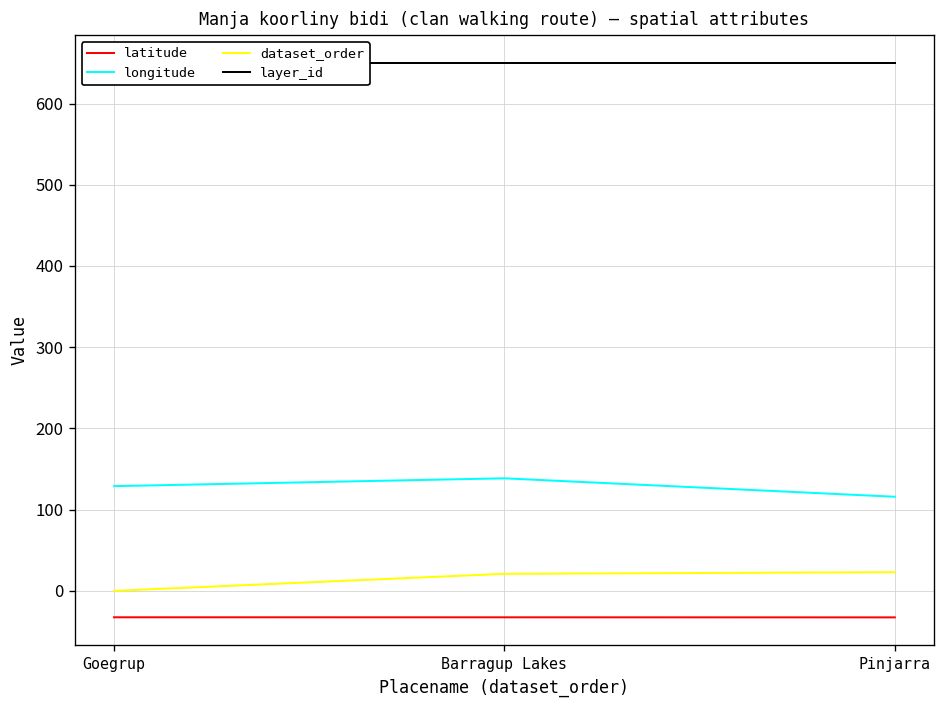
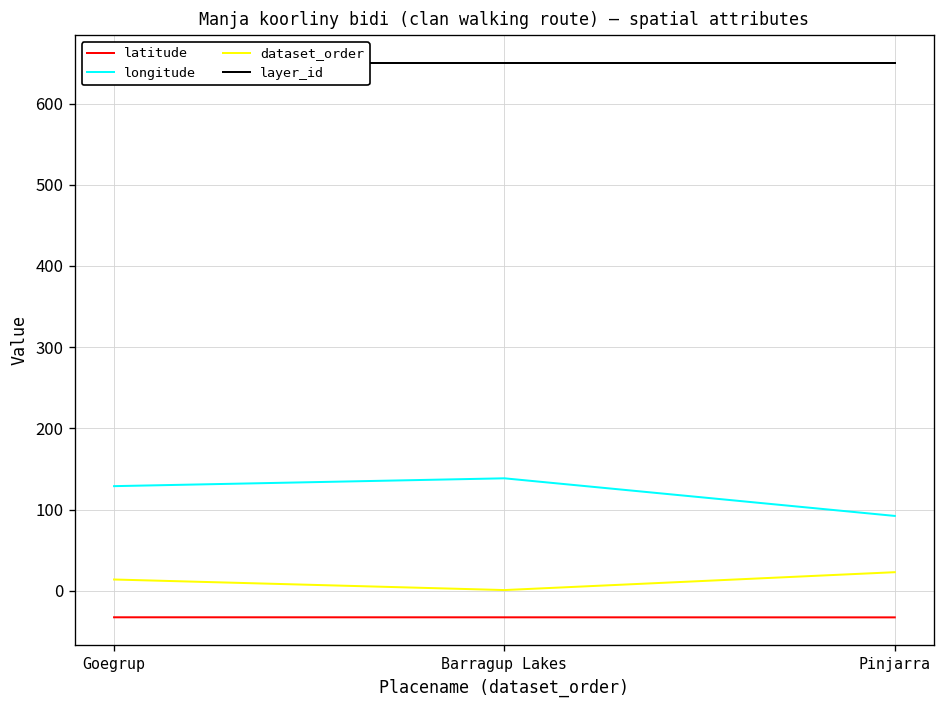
  {
    "latitude": {
      "Goegrup": -30,
      "Barragup Lakes": -30,
      "Pinjarra": -30
    },
    "longitude": {
      "Goegrup": 130,
      "Barragup Lakes": 140,
-     "Pinjarra": 120
+     "Pinjarra": 90
    },
    "dataset_order": {
-     "Goegrup": 0,
-     "Barragup Lakes": 20,
+     "Goegrup": 10,
+     "Barragup Lakes": 0,
      "Pinjarra": 20
    },
    "layer_id": {
      "Barragup Lakes": 650,
      "Pinjarra": 650
    }
  }
